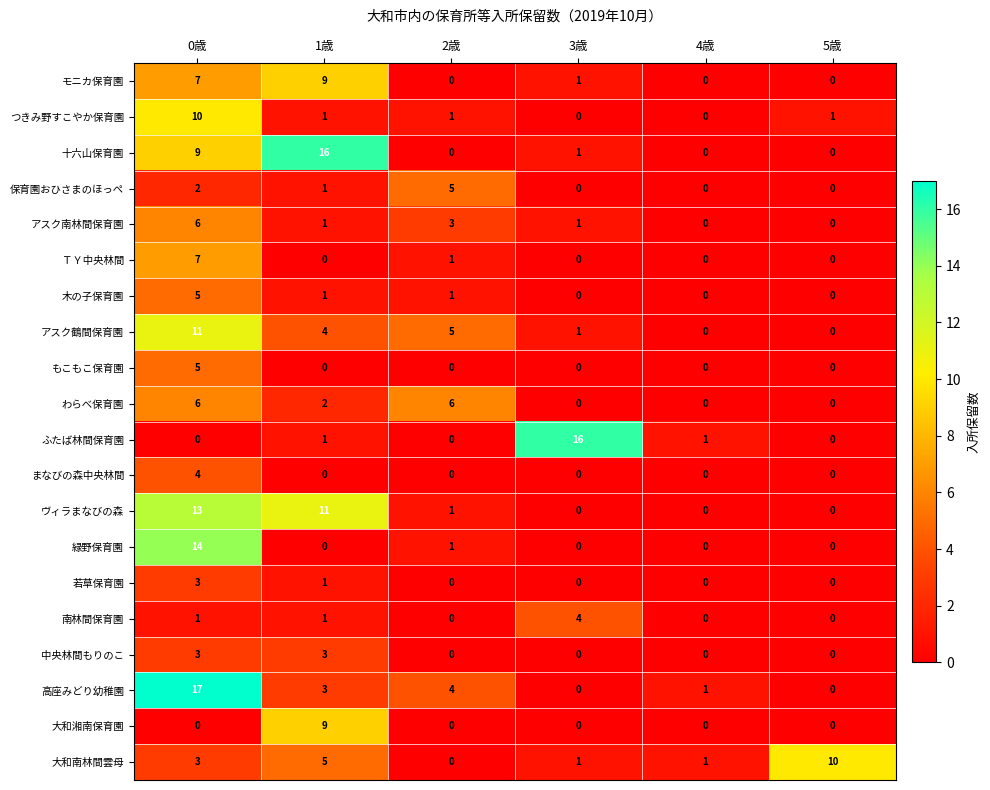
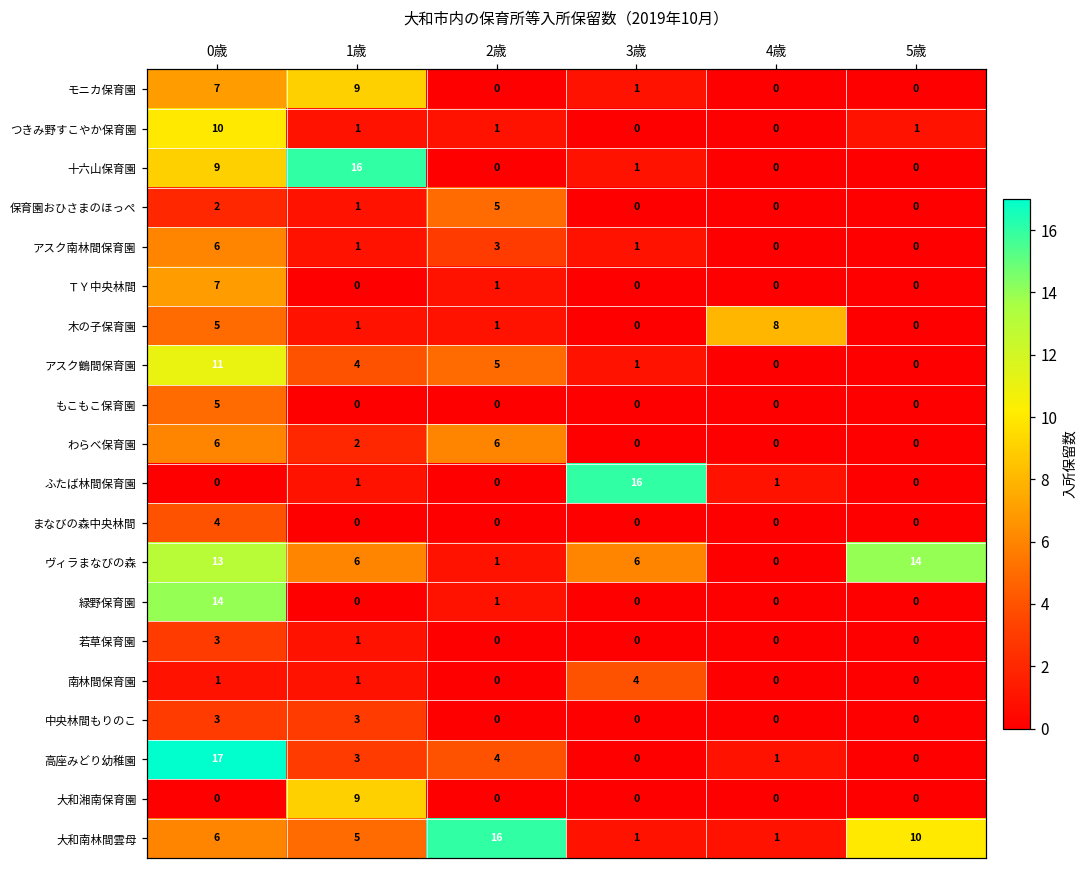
  {
    "モニカ保育園": {
      "0歳": 7,
      "1歳": 9,
      "2歳": 0,
      "3歳": 1,
      "4歳": 0,
      "5歳": 0
    },
    "つきみ野すこやか保育園": {
      "0歳": 10,
      "1歳": 1,
      "2歳": 1,
      "3歳": 0,
      "4歳": 0,
      "5歳": 1
    },
    "十六山保育園": {
      "0歳": 9,
      "1歳": 16,
      "2歳": 0,
      "3歳": 1,
      "4歳": 0,
      "5歳": 0
    },
    "保育園おひさまのほっぺ": {
      "0歳": 2,
      "1歳": 1,
      "2歳": 5,
      "3歳": 0,
      "4歳": 0,
      "5歳": 0
    },
    "アスク南林間保育園": {
      "0歳": 6,
      "1歳": 1,
      "2歳": 3,
      "3歳": 1,
      "4歳": 0,
      "5歳": 0
    },
    "ＴＹ中央林間": {
      "0歳": 7,
      "1歳": 0,
      "2歳": 1,
      "3歳": 0,
      "4歳": 0,
      "5歳": 0
    },
    "木の子保育園": {
      "0歳": 5,
      "1歳": 1,
      "2歳": 1,
      "3歳": 0,
-     "4歳": 0,
+     "4歳": 8,
      "5歳": 0
    },
    "アスク鶴間保育園": {
      "0歳": 11,
      "1歳": 4,
      "2歳": 5,
      "3歳": 1,
      "4歳": 0,
      "5歳": 0
    },
    "もこもこ保育園": {
      "0歳": 5,
      "1歳": 0,
      "2歳": 0,
      "3歳": 0,
      "4歳": 0,
      "5歳": 0
    },
    "わらべ保育園": {
      "0歳": 6,
      "1歳": 2,
      "2歳": 6,
      "3歳": 0,
      "4歳": 0,
      "5歳": 0
    },
    "ふたば林間保育園": {
      "0歳": 0,
      "1歳": 1,
      "2歳": 0,
      "3歳": 16,
      "4歳": 1,
      "5歳": 0
    },
    "まなびの森中央林間": {
      "0歳": 4,
      "1歳": 0,
      "2歳": 0,
      "3歳": 0,
      "4歳": 0,
      "5歳": 0
    },
    "ヴィラまなびの森": {
      "0歳": 13,
-     "1歳": 11,
+     "1歳": 6,
      "2歳": 1,
-     "3歳": 0,
+     "3歳": 6,
      "4歳": 0,
-     "5歳": 0
+     "5歳": 14
    },
    "緑野保育園": {
      "0歳": 14,
      "1歳": 0,
      "2歳": 1,
      "3歳": 0,
      "4歳": 0,
      "5歳": 0
    },
    "若草保育園": {
      "0歳": 3,
      "1歳": 1,
      "2歳": 0,
      "3歳": 0,
      "4歳": 0,
      "5歳": 0
    },
    "南林間保育園": {
      "0歳": 1,
      "1歳": 1,
      "2歳": 0,
      "3歳": 4,
      "4歳": 0,
      "5歳": 0
    },
    "中央林間もりのこ": {
      "0歳": 3,
      "1歳": 3,
      "2歳": 0,
      "3歳": 0,
      "4歳": 0,
      "5歳": 0
    },
    "高座みどり幼稚園": {
      "0歳": 17,
      "1歳": 3,
      "2歳": 4,
      "3歳": 0,
      "4歳": 1,
      "5歳": 0
    },
    "大和湘南保育園": {
      "0歳": 0,
      "1歳": 9,
      "2歳": 0,
      "3歳": 0,
      "4歳": 0,
      "5歳": 0
    },
    "大和南林間雲母": {
-     "0歳": 3,
+     "0歳": 6,
      "1歳": 5,
-     "2歳": 0,
+     "2歳": 16,
      "3歳": 1,
      "4歳": 1,
      "5歳": 10
    }
  }
